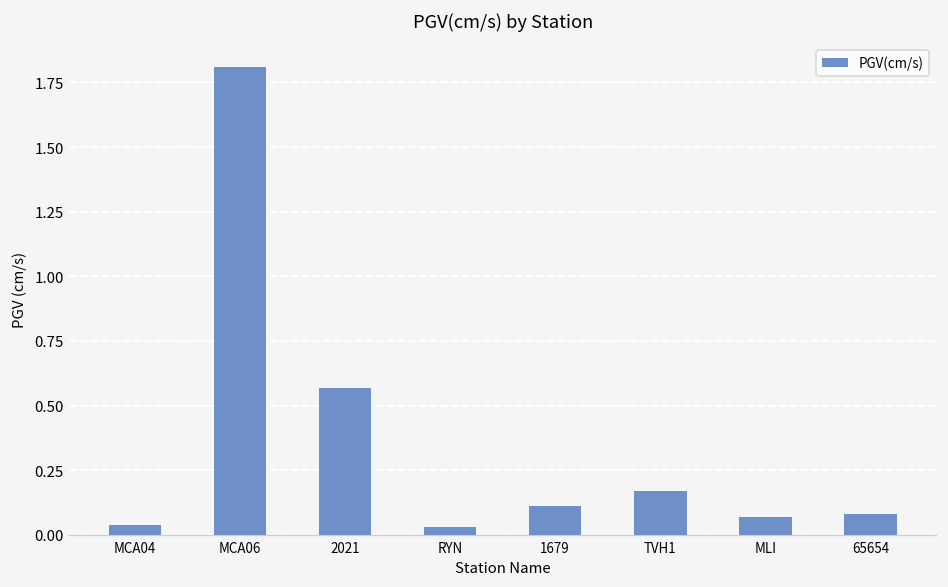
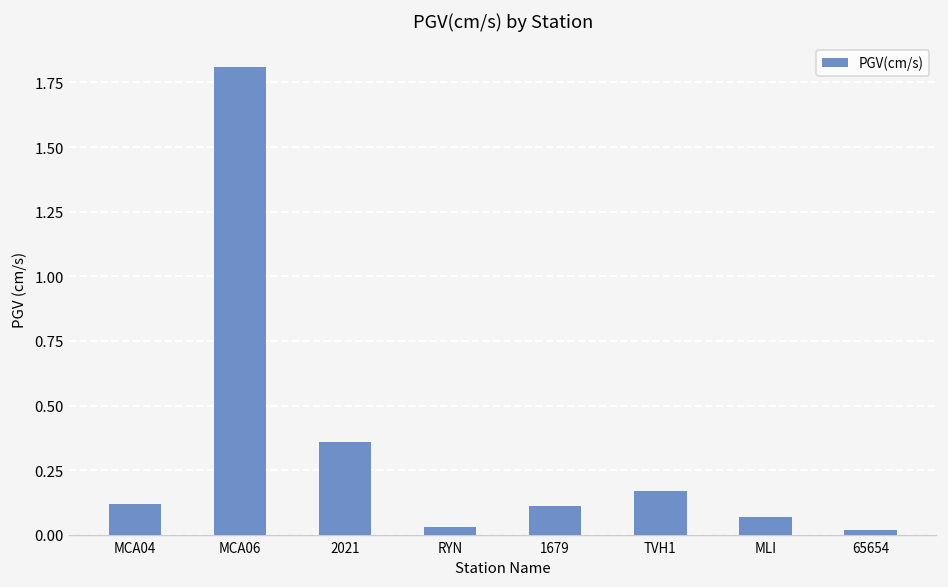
  {
-   "MCA04": 0.04,
+   "MCA04": 0.12,
    "MCA06": 1.81,
-   "2021": 0.57,
+   "2021": 0.36,
    "RYN": 0.03,
    "1679": 0.11,
    "TVH1": 0.17,
    "MLI": 0.07,
-   "65654": 0.08
+   "65654": 0.02
  }
